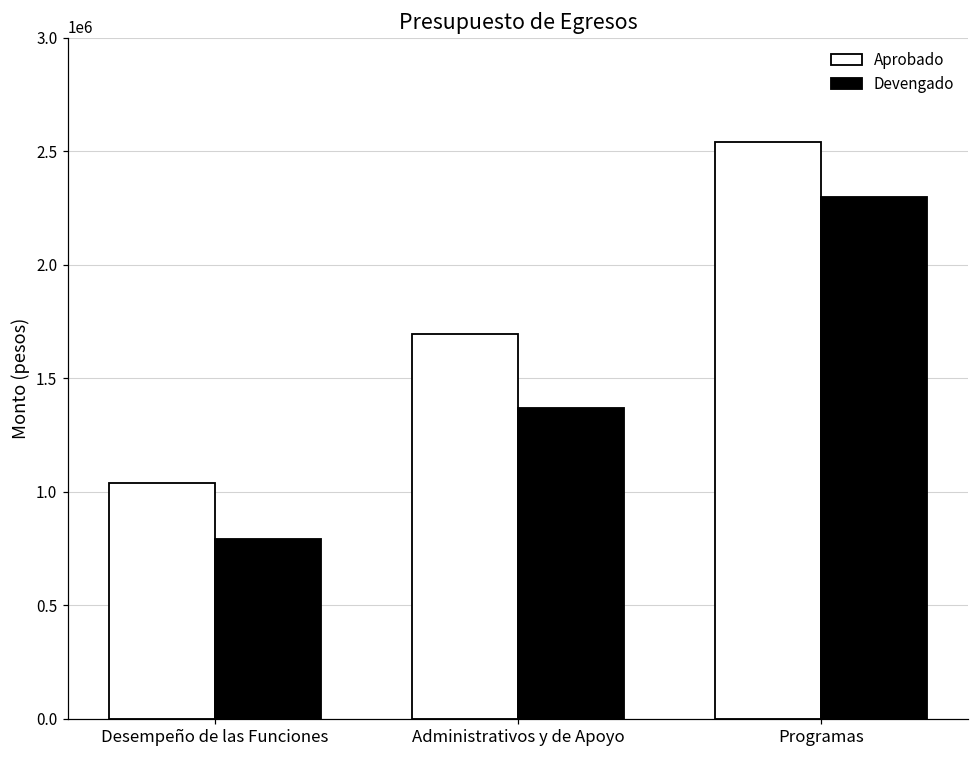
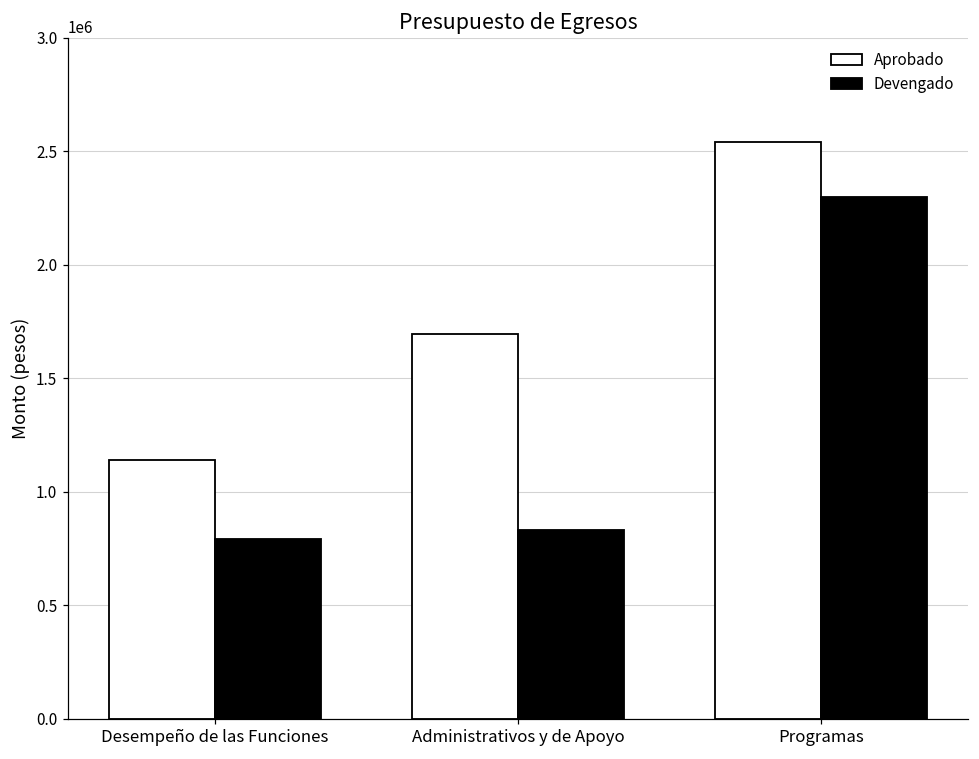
  {
    "Aprobado": {
-     "Desempeño de las Funciones": 1040000,
+     "Desempeño de las Funciones": 1140000,
      "Administrativos y de Apoyo": 1700000,
      "Programas": 2540000
    },
    "Devengado": {
      "Desempeño de las Funciones": 790000,
-     "Administrativos y de Apoyo": 1370000,
+     "Administrativos y de Apoyo": 830000,
      "Programas": 2300000
    }
  }
